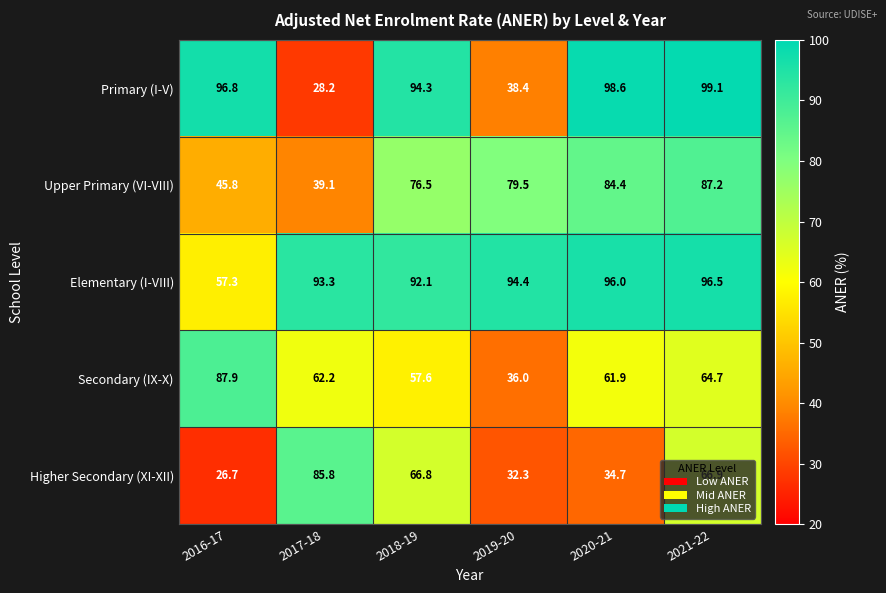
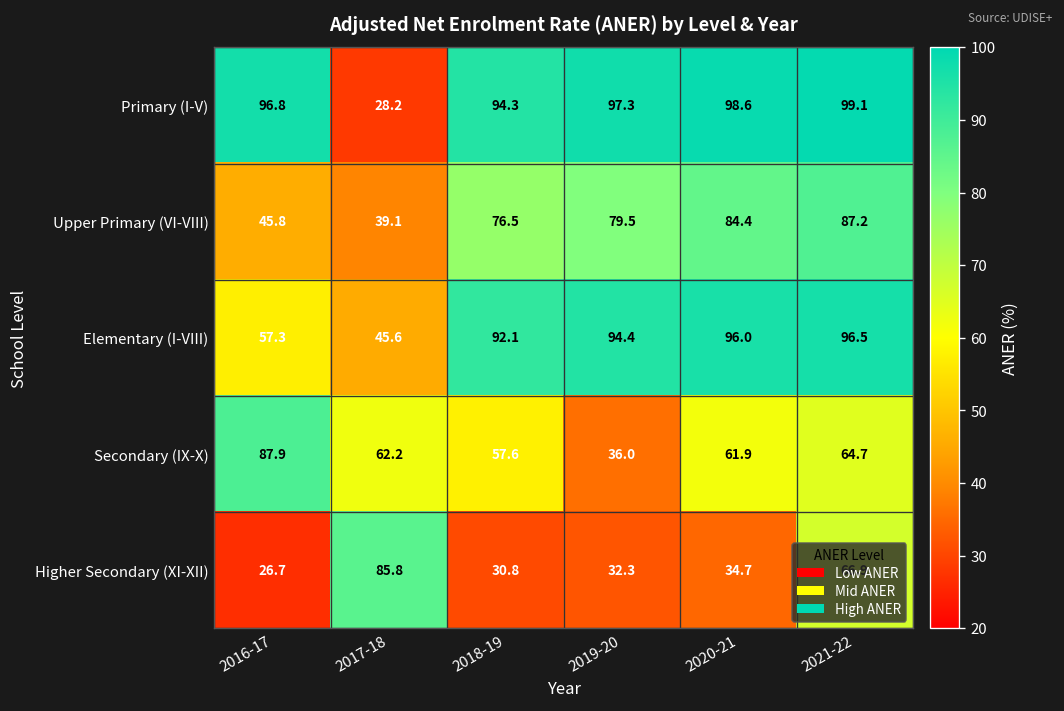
  {
    "Primary (I-V)": {
      "2016-17": 96.8,
      "2017-18": 28.2,
      "2018-19": 94.3,
-     "2019-20": 38.4,
+     "2019-20": 97.3,
      "2020-21": 98.6,
      "2021-22": 99.1
    },
    "Upper Primary (VI-VIII)": {
      "2016-17": 45.8,
      "2017-18": 39.1,
      "2018-19": 76.5,
      "2019-20": 79.5,
      "2020-21": 84.4,
      "2021-22": 87.2
    },
    "Elementary (I-VIII)": {
      "2016-17": 57.3,
-     "2017-18": 93.3,
+     "2017-18": 45.6,
      "2018-19": 92.1,
      "2019-20": 94.4,
      "2020-21": 96.0,
      "2021-22": 96.5
    },
    "Secondary (IX-X)": {
      "2016-17": 87.9,
      "2017-18": 62.2,
      "2018-19": 57.6,
      "2019-20": 36.0,
      "2020-21": 61.9,
      "2021-22": 64.7
    },
    "Higher Secondary (XI-XII)": {
      "2016-17": 26.7,
      "2017-18": 85.8,
-     "2018-19": 66.8,
+     "2018-19": 30.8,
      "2019-20": 32.3,
      "2020-21": 34.7
    }
  }
